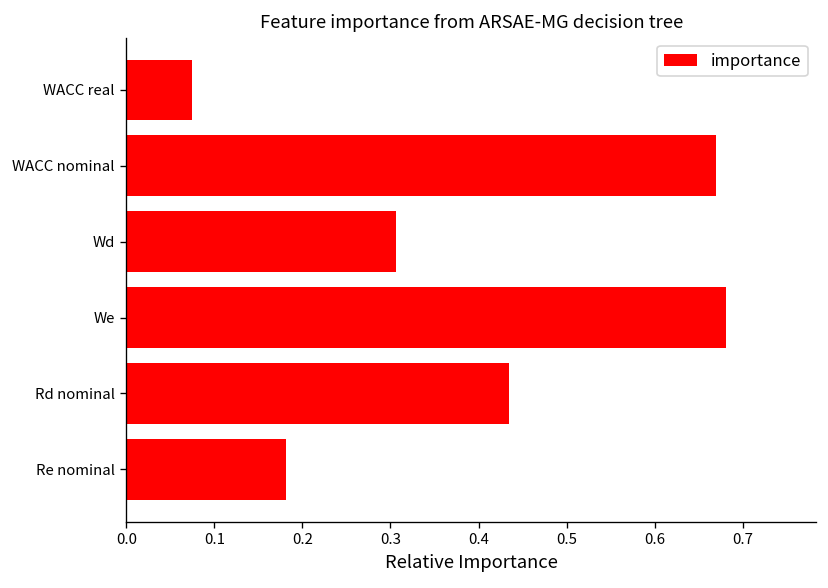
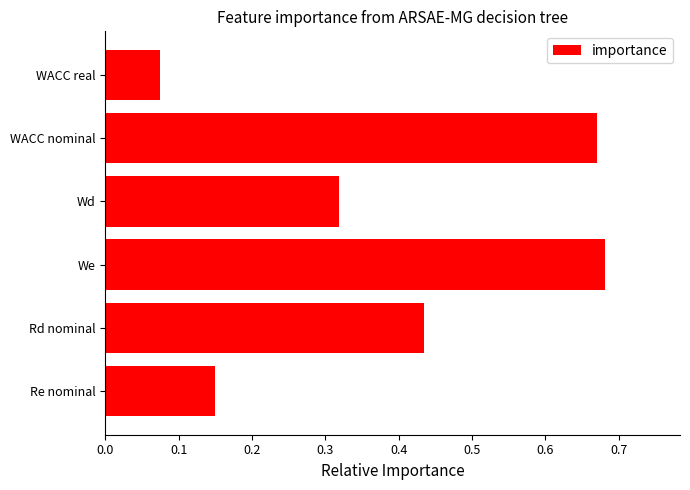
  {
    "WACC real": 0.07,
    "WACC nominal": 0.67,
-   "Wd": 0.31,
+   "Wd": 0.32,
    "We": 0.68,
    "Rd nominal": 0.43,
-   "Re nominal": 0.18
+   "Re nominal": 0.15
  }
